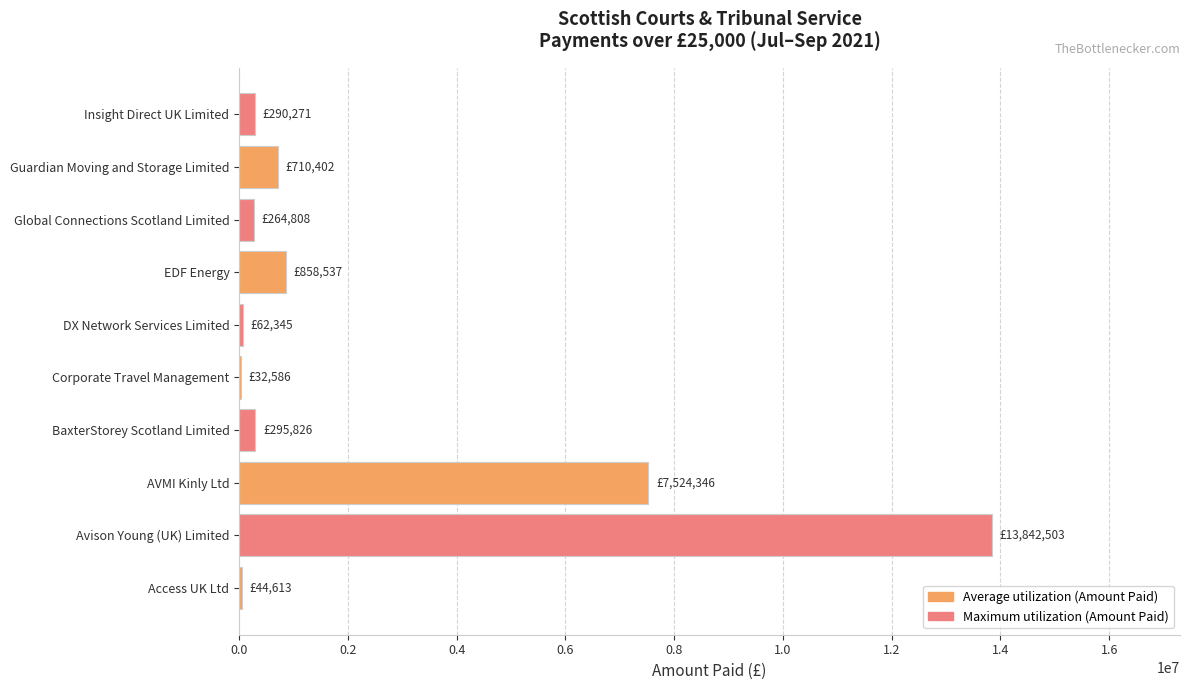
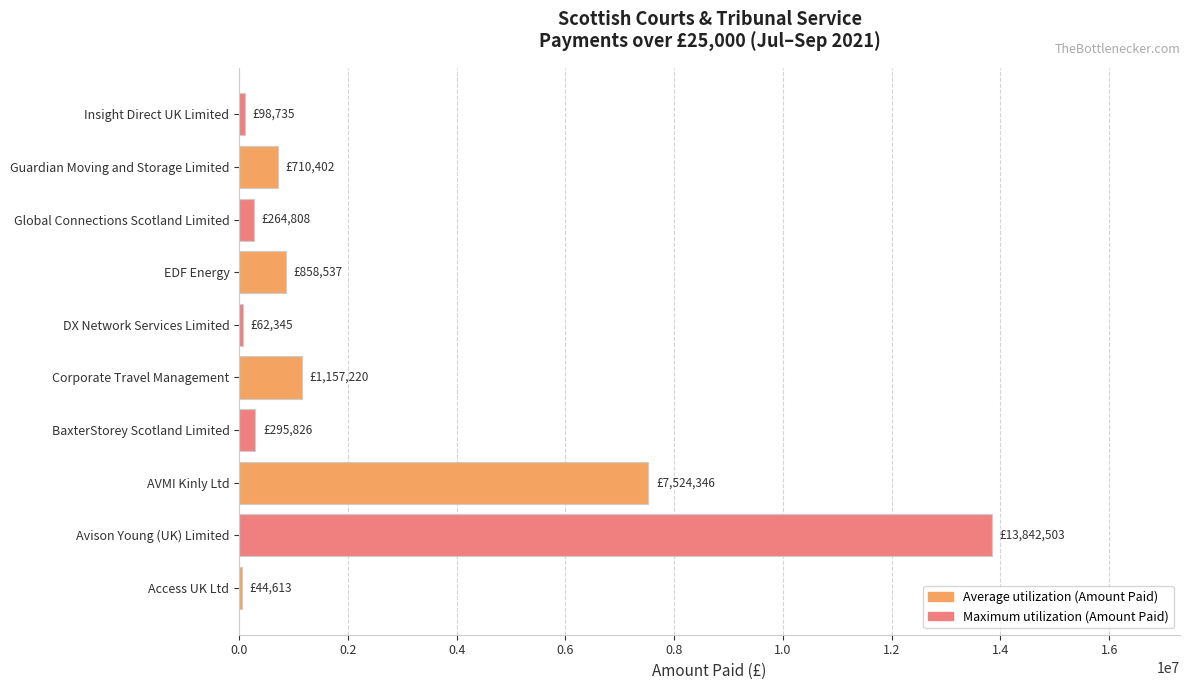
  {
-   "Insight Direct UK Limited": "£290,271",
+   "Insight Direct UK Limited": "£98,735",
    "Guardian Moving and Storage Limited": "£710,402",
    "Global Connections Scotland Limited": "£264,808",
    "EDF Energy": "£858,537",
    "DX Network Services Limited": "£62,345",
-   "Corporate Travel Management": "£32,586",
+   "Corporate Travel Management": "£1,157,220",
    "BaxterStorey Scotland Limited": "£295,826",
    "AVMI Kinly Ltd": "£7,524,346",
    "Avison Young (UK) Limited": "£13,842,503",
    "Access UK Ltd": "£44,613"
  }
